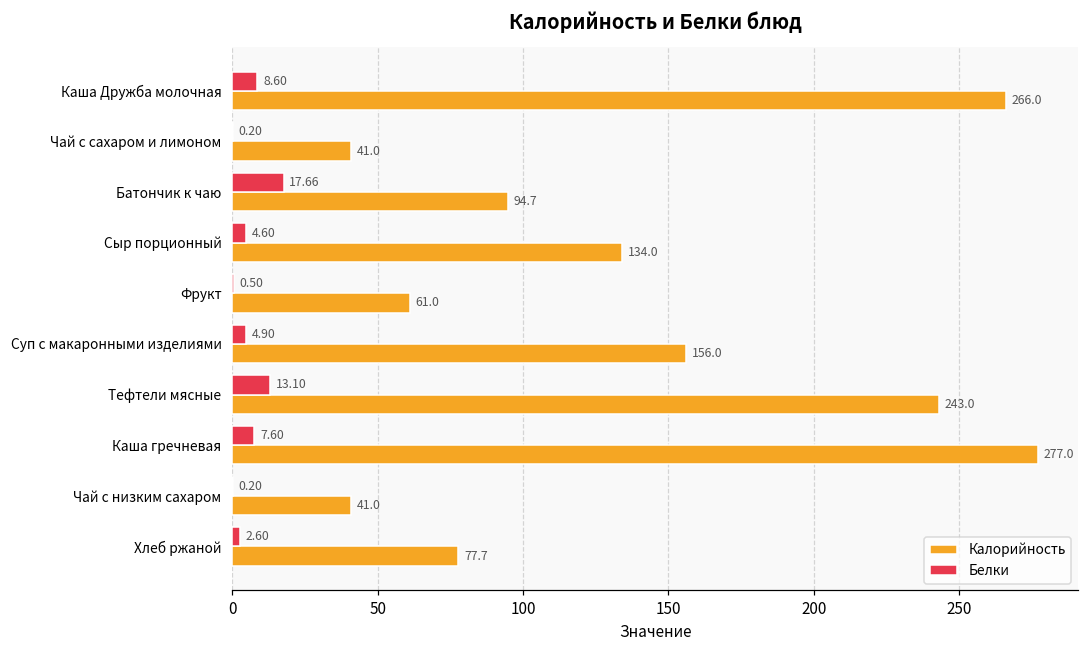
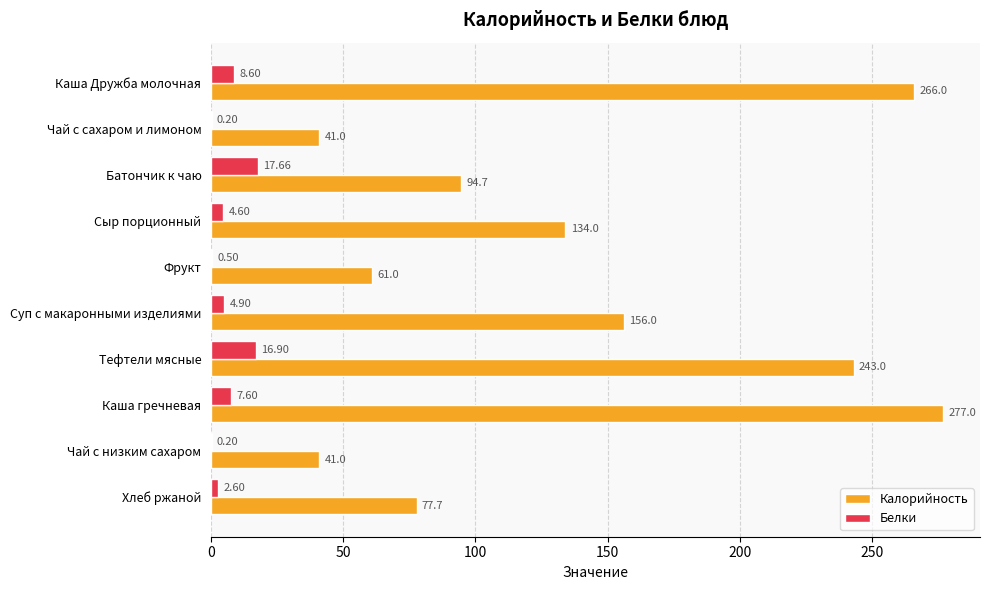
  {
    "Калорийность": {
      "Каша Дружба молочная": 266.0,
      "Чай с сахаром и лимоном": 41.0,
      "Батончик к чаю": 94.7,
      "Сыр порционный": 134.0,
      "Фрукт": 61.0,
      "Суп с макаронными изделиями": 156.0,
      "Тефтели мясные": 243.0,
      "Каша гречневая": 277.0,
      "Чай с низким сахаром": 41.0,
      "Хлеб ржаной": 77.7
    },
    "Белки": {
      "Каша Дружба молочная": 8.60,
      "Чай с сахаром и лимоном": 0.20,
      "Батончик к чаю": 17.66,
      "Сыр порционный": 4.60,
      "Фрукт": 0.50,
      "Суп с макаронными изделиями": 4.90,
-     "Тефтели мясные": 13.10,
+     "Тефтели мясные": 16.90,
      "Каша гречневая": 7.60,
      "Чай с низким сахаром": 0.20,
      "Хлеб ржаной": 2.60
    }
  }
